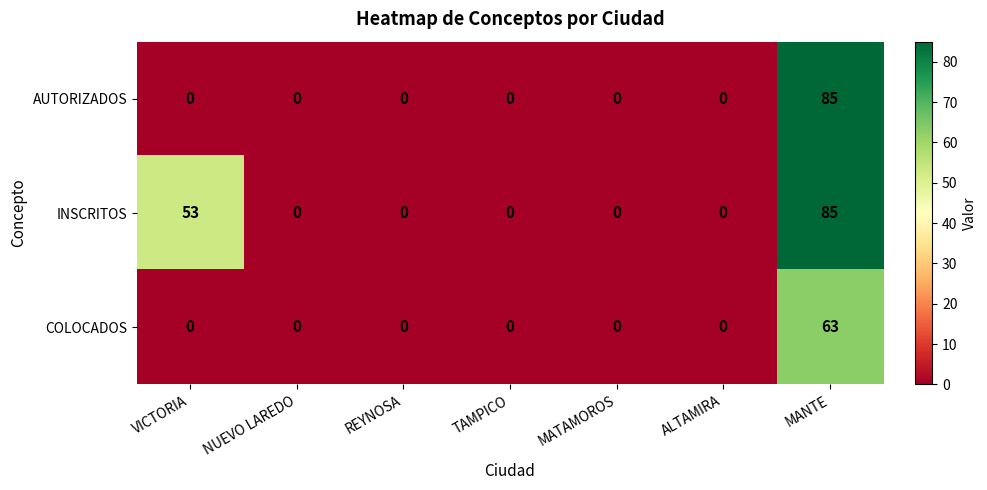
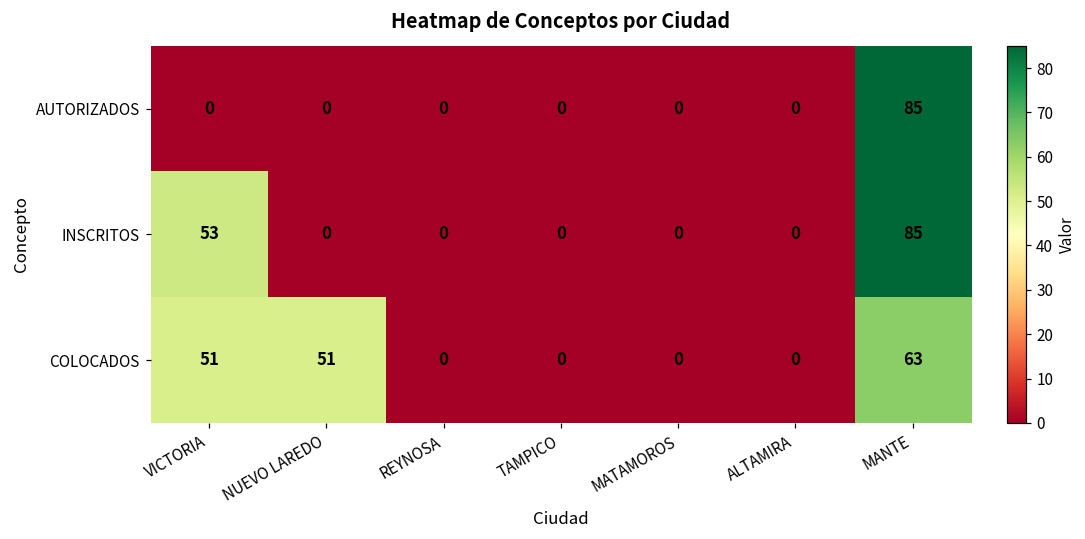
  {
    "AUTORIZADOS": {
      "VICTORIA": 0,
      "NUEVO LAREDO": 0,
      "REYNOSA": 0,
      "TAMPICO": 0,
      "MATAMOROS": 0,
      "ALTAMIRA": 0,
      "MANTE": 85
    },
    "INSCRITOS": {
      "VICTORIA": 53,
      "NUEVO LAREDO": 0,
      "REYNOSA": 0,
      "TAMPICO": 0,
      "MATAMOROS": 0,
      "ALTAMIRA": 0,
      "MANTE": 85
    },
    "COLOCADOS": {
-     "VICTORIA": 0,
-     "NUEVO LAREDO": 0,
+     "VICTORIA": 51,
+     "NUEVO LAREDO": 51,
      "REYNOSA": 0,
      "TAMPICO": 0,
      "MATAMOROS": 0,
      "ALTAMIRA": 0,
      "MANTE": 63
    }
  }
